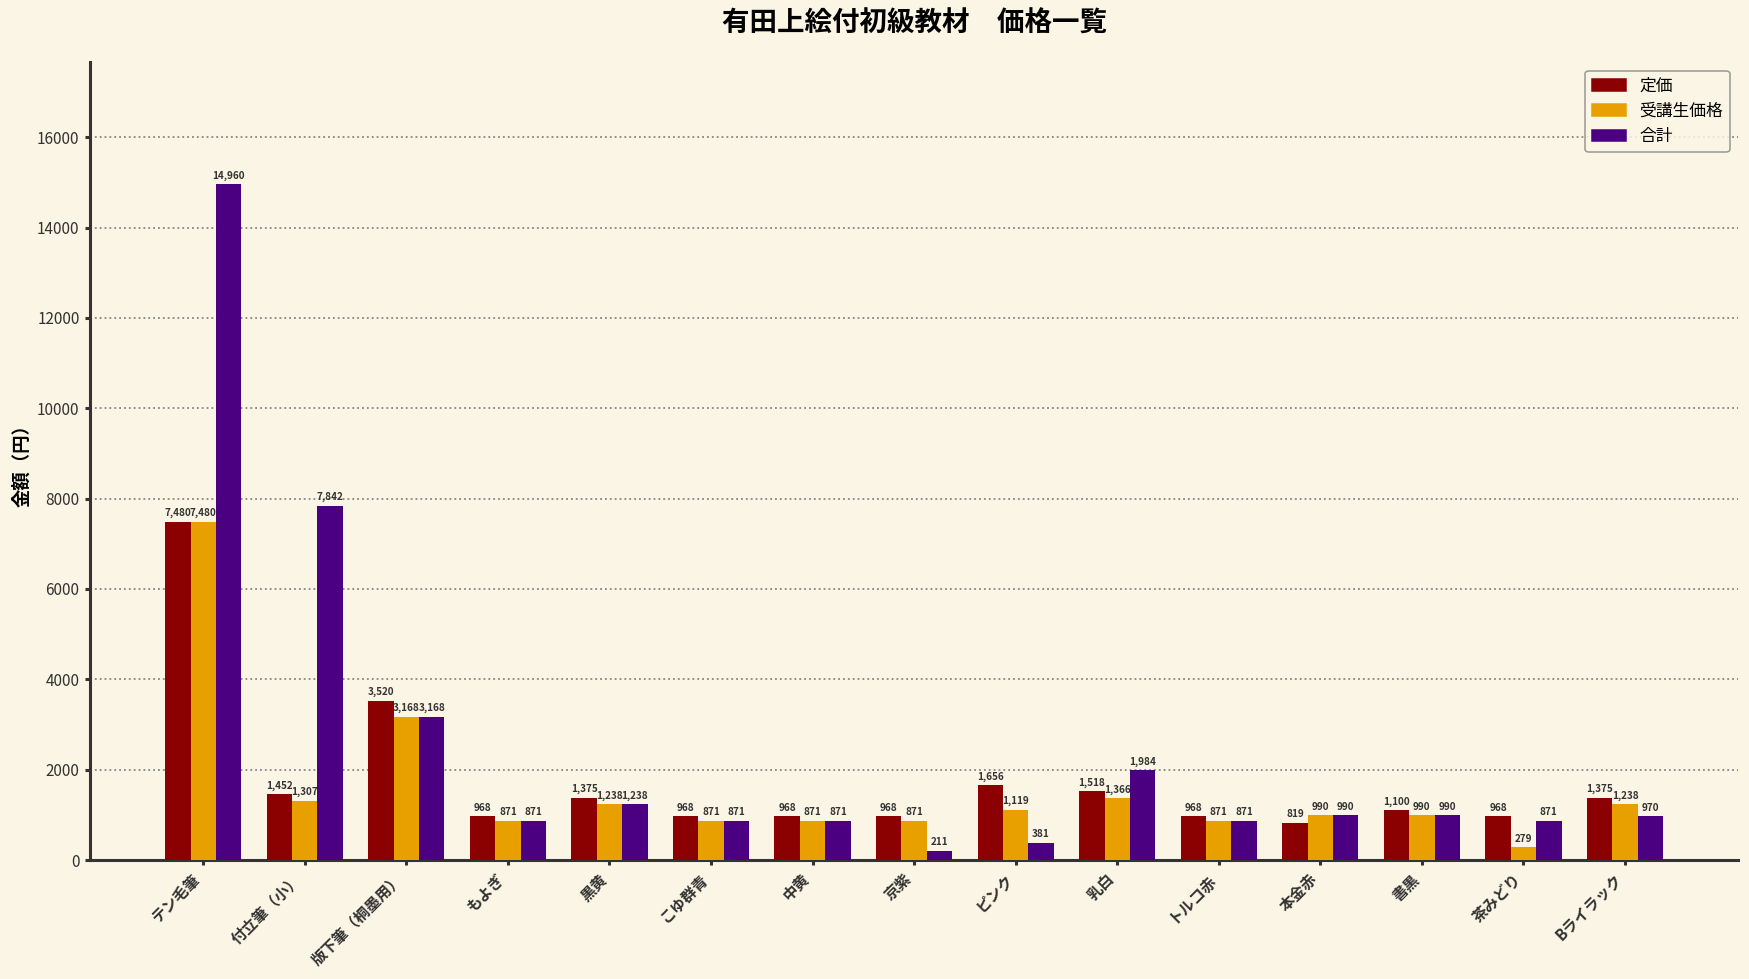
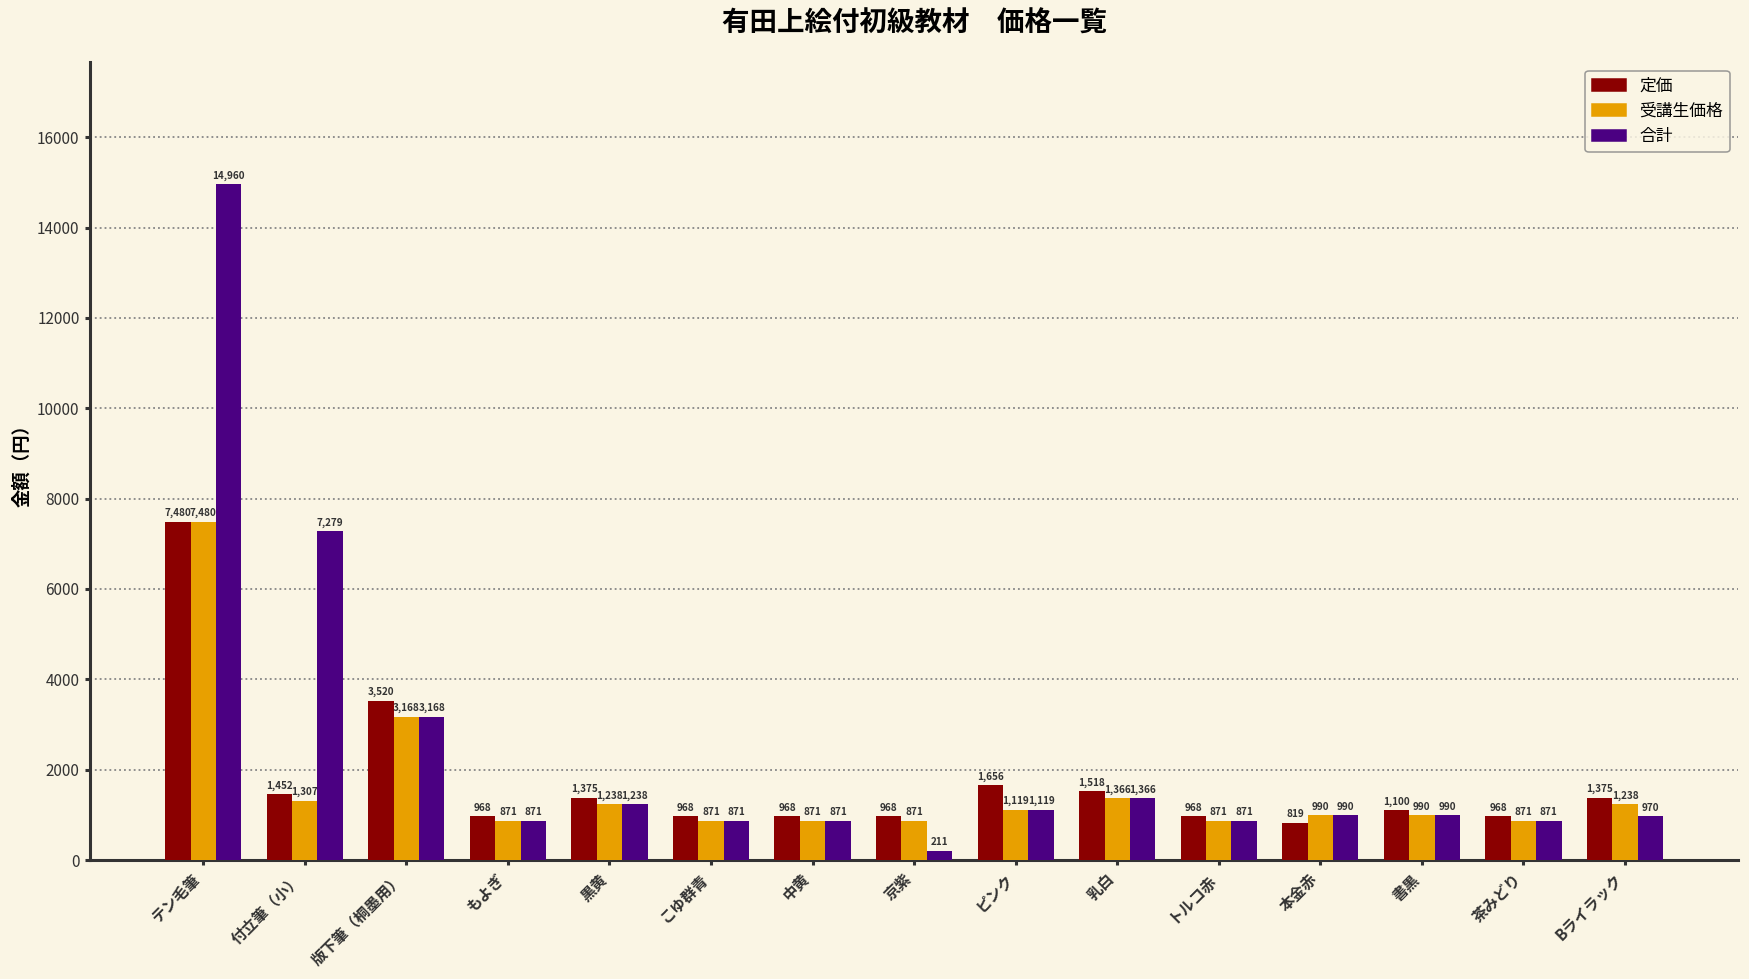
  {
    "定価": {
      "テン毛筆": "7,480",
      "付立筆（小）": "1,452",
      "版下筆（桐墨用）": "3,520",
      "もよぎ": "968",
      "黒黄": "1,375",
      "こゆ群青": "968",
      "中黄": "968",
      "京紫": "968",
      "ピンク": "1,656",
      "乳白": "1,518",
      "トルコ赤": "968",
      "本金赤": "819",
      "書黒": "1,100",
      "茶みどり": "968",
      "Bライラック": "1,375"
    },
    "受講生価格": {
      "テン毛筆": "7,480",
      "付立筆（小）": "1,307",
      "版下筆（桐墨用）": "3,168",
      "もよぎ": "871",
      "黒黄": "1,238",
      "こゆ群青": "871",
      "中黄": "871",
      "京紫": "871",
      "ピンク": "1,119",
      "乳白": "1,366",
      "トルコ赤": "871",
      "本金赤": "990",
      "書黒": "990",
-     "茶みどり": "279",
+     "茶みどり": "871",
      "Bライラック": "1,238"
    },
    "合計": {
      "テン毛筆": "14,960",
-     "付立筆（小）": "7,842",
+     "付立筆（小）": "7,279",
      "版下筆（桐墨用）": "3,168",
      "もよぎ": "871",
      "黒黄": "1,238",
      "こゆ群青": "871",
      "中黄": "871",
      "京紫": "211",
-     "ピンク": "381",
-     "乳白": "1,984",
+     "ピンク": "1,119",
+     "乳白": "1,366",
      "トルコ赤": "871",
      "本金赤": "990",
      "書黒": "990",
      "茶みどり": "871",
      "Bライラック": "970"
    }
  }
